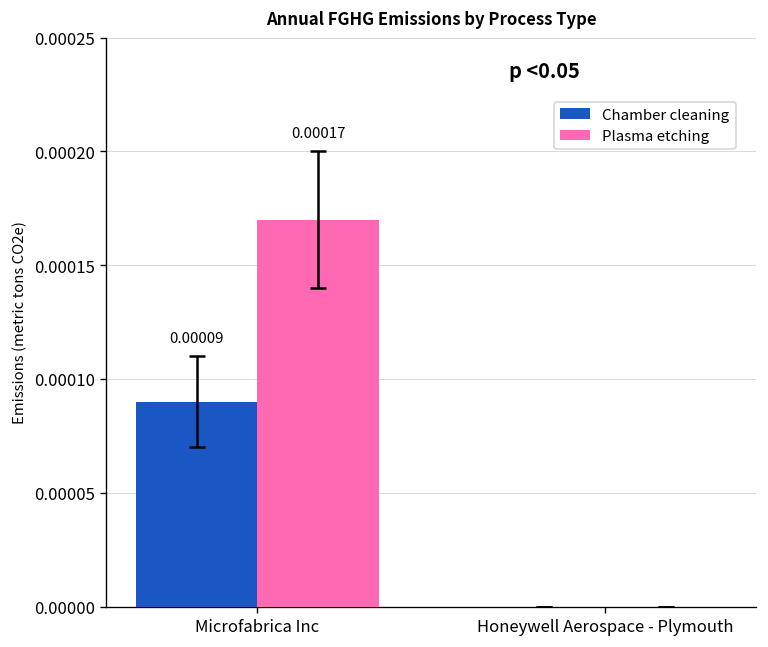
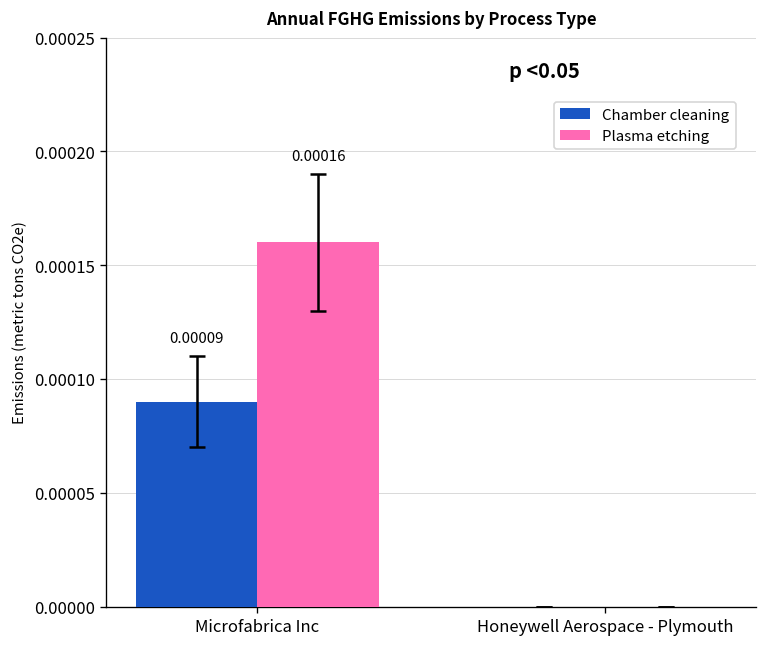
  {
    "Plasma etching": {
-     "Microfabrica Inc": 0.00017
+     "Microfabrica Inc": 0.00016
    }
  }
